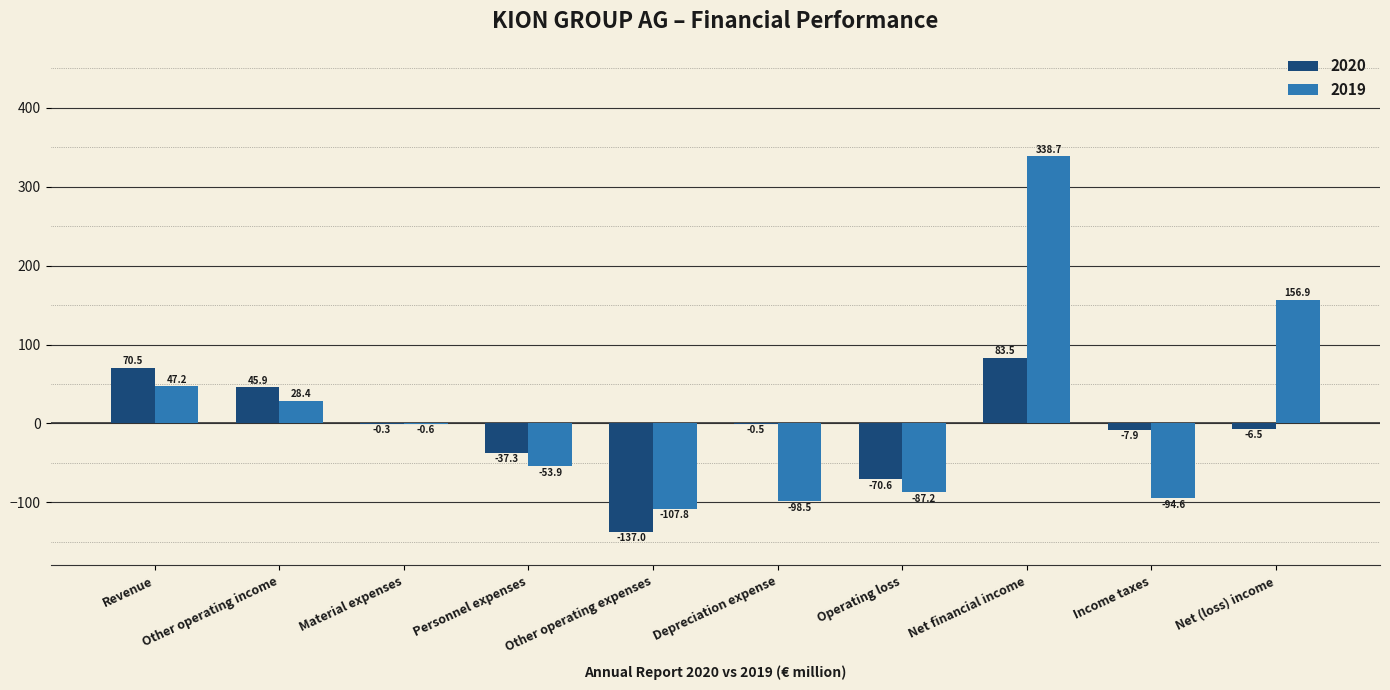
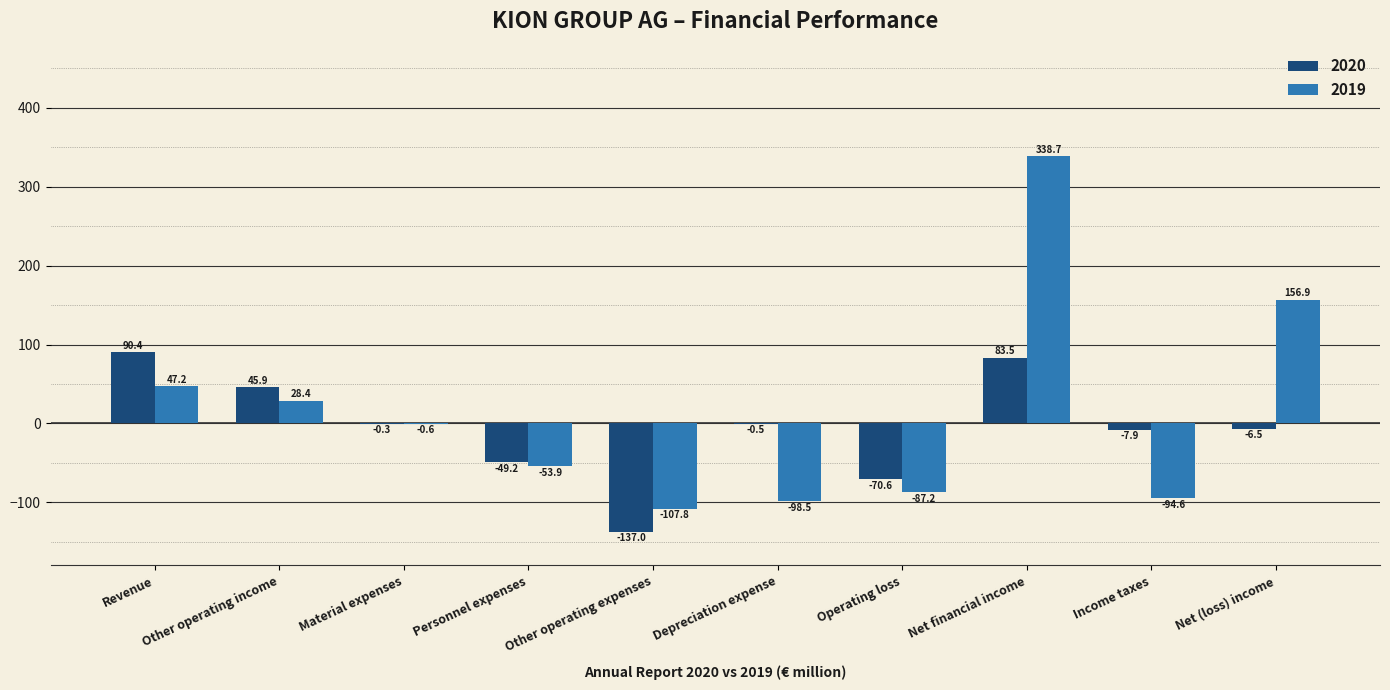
  {
    "2020": {
-     "Revenue": 70.5,
+     "Revenue": 90.4,
      "Other operating income": 45.9,
      "Material expenses": -0.3,
-     "Personnel expenses": -37.3,
+     "Personnel expenses": -49.2,
      "Other operating expenses": -137.0,
      "Depreciation expense": -0.5,
      "Operating loss": -70.6,
      "Net financial income": 83.5,
      "Income taxes": -7.9,
      "Net (loss) income": -6.5
    },
    "2019": {
      "Revenue": 47.2,
      "Other operating income": 28.4,
      "Material expenses": -0.6,
      "Personnel expenses": -53.9,
      "Other operating expenses": -107.8,
      "Depreciation expense": -98.5,
      "Operating loss": -87.2,
      "Net financial income": 338.7,
      "Income taxes": -94.6,
      "Net (loss) income": 156.9
    }
  }
